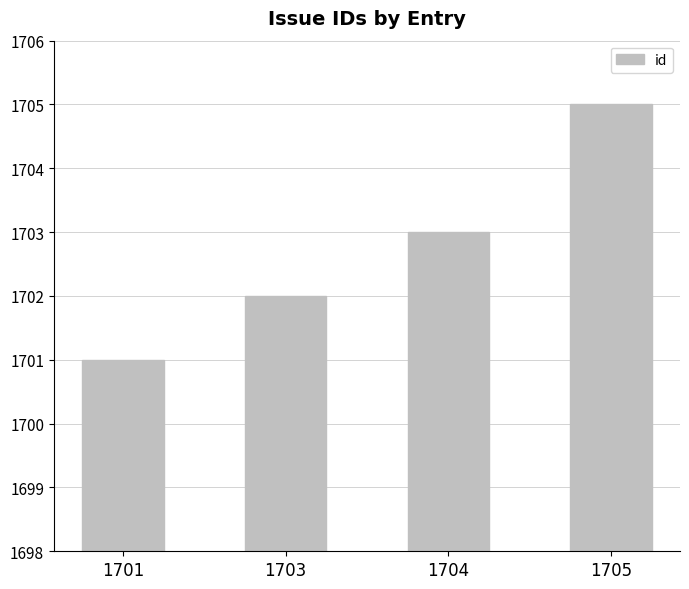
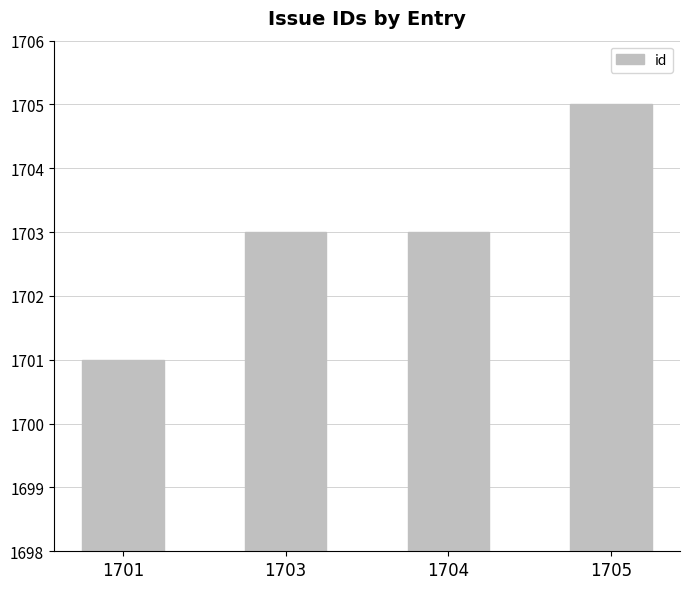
  {
    "1701": 1701,
-   "1703": 1702,
+   "1703": 1703,
    "1704": 1703,
    "1705": 1705
  }
